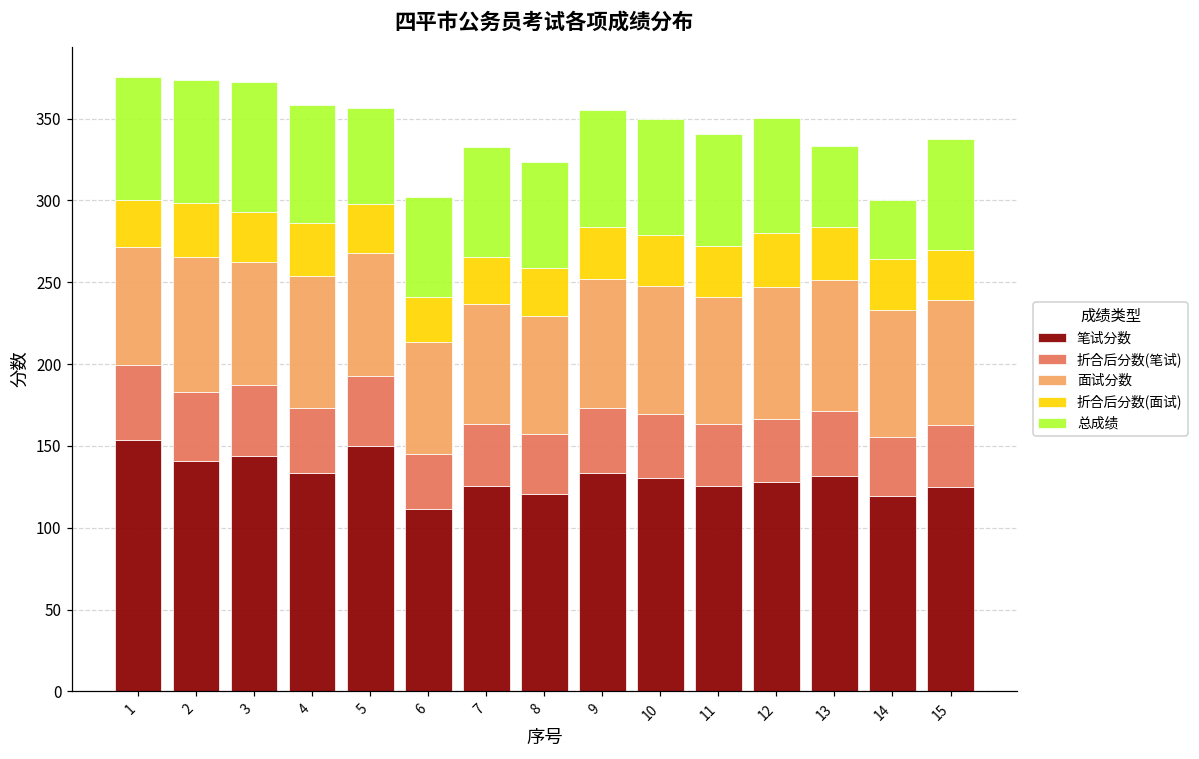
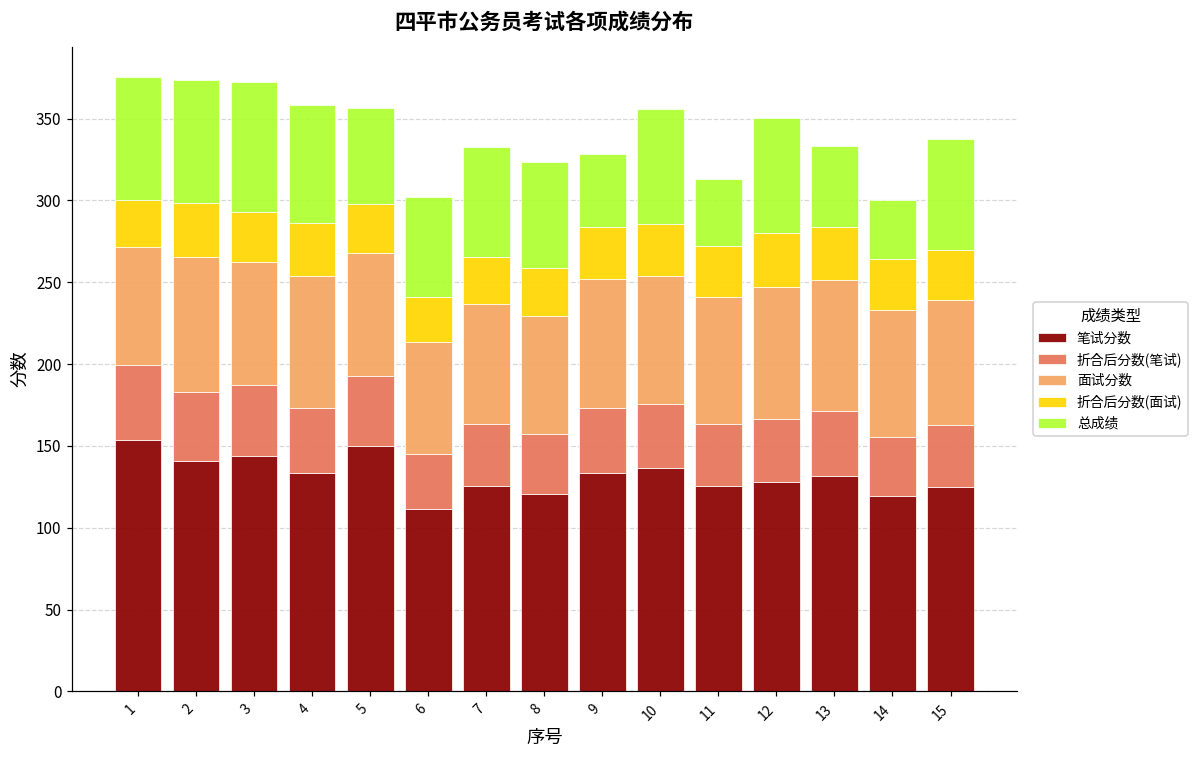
  {
    "笔试分数": {
      "1": 154,
      "2": 141,
      "3": 144,
      "4": 133,
      "5": 150,
      "6": 112,
      "7": 126,
      "8": 121,
      "9": 133,
-     "10": 130,
+     "10": 137,
      "11": 126,
      "12": 128,
      "13": 132,
      "14": 119,
      "15": 125
    },
    "折合后分数(面试)": {
      "1": 29,
      "2": 33,
      "3": 30,
      "4": 32,
      "5": 30,
      "6": 27,
      "7": 29,
      "8": 29,
      "9": 31,
      "10": 31,
      "11": 31,
      "12": 32,
      "13": 32,
      "14": 31,
      "15": 30
    },
    "总成绩": {
      "1": 75,
      "2": 75,
      "3": 79,
      "4": 72,
      "5": 59,
      "6": 61,
      "7": 67,
      "8": 65,
-     "9": 71,
+     "9": 45,
      "10": 70,
-     "11": 69,
+     "11": 41,
      "12": 71,
      "13": 50,
      "14": 36,
      "15": 68
    }
  }
